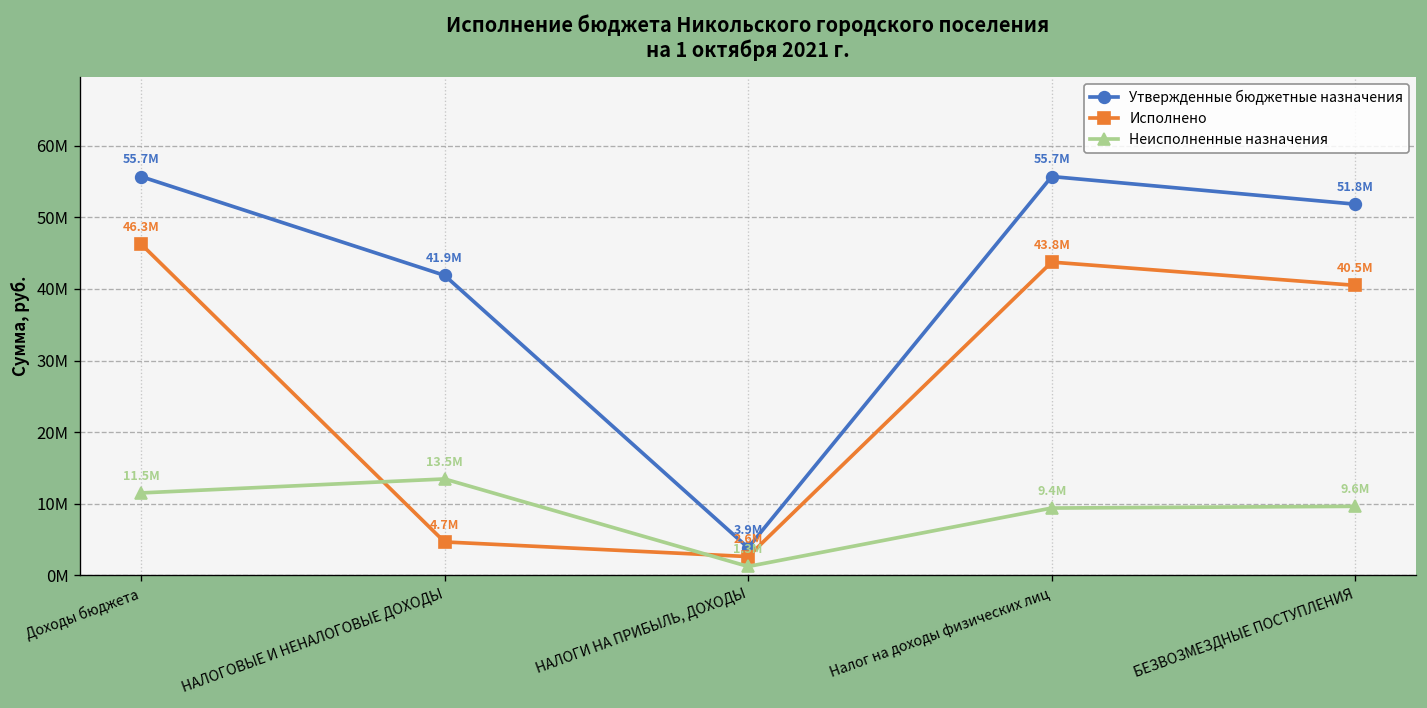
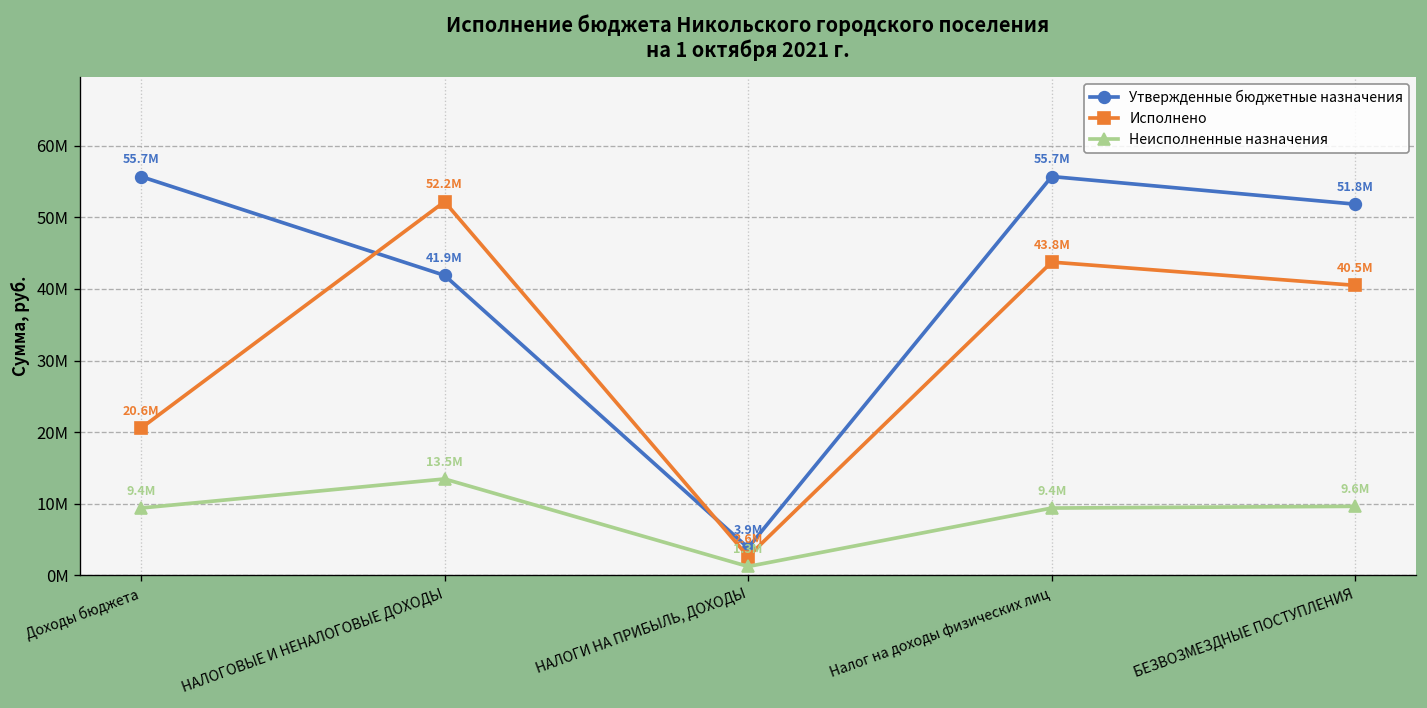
  {
    "Утвержденные бюджетные назначения": {
      "Доходы бюджета": "55.7M",
      "НАЛОГОВЫЕ И НЕНАЛОГОВЫЕ ДОХОДЫ": "41.9M",
      "Налог на доходы физических лиц": "55.7M",
      "БЕЗВОЗМЕЗДНЫЕ ПОСТУПЛЕНИЯ": "51.8M"
    },
    "Исполнено": {
-     "Доходы бюджета": "46.3M",
-     "НАЛОГОВЫЕ И НЕНАЛОГОВЫЕ ДОХОДЫ": "4.7M",
+     "Доходы бюджета": "20.6M",
+     "НАЛОГОВЫЕ И НЕНАЛОГОВЫЕ ДОХОДЫ": "52.2M",
      "Налог на доходы физических лиц": "43.8M",
      "БЕЗВОЗМЕЗДНЫЕ ПОСТУПЛЕНИЯ": "40.5M"
    },
    "Неисполненные назначения": {
-     "Доходы бюджета": "11.5M",
+     "Доходы бюджета": "9.4M",
      "НАЛОГОВЫЕ И НЕНАЛОГОВЫЕ ДОХОДЫ": "13.5M",
      "Налог на доходы физических лиц": "9.4M",
      "БЕЗВОЗМЕЗДНЫЕ ПОСТУПЛЕНИЯ": "9.6M"
    }
  }
